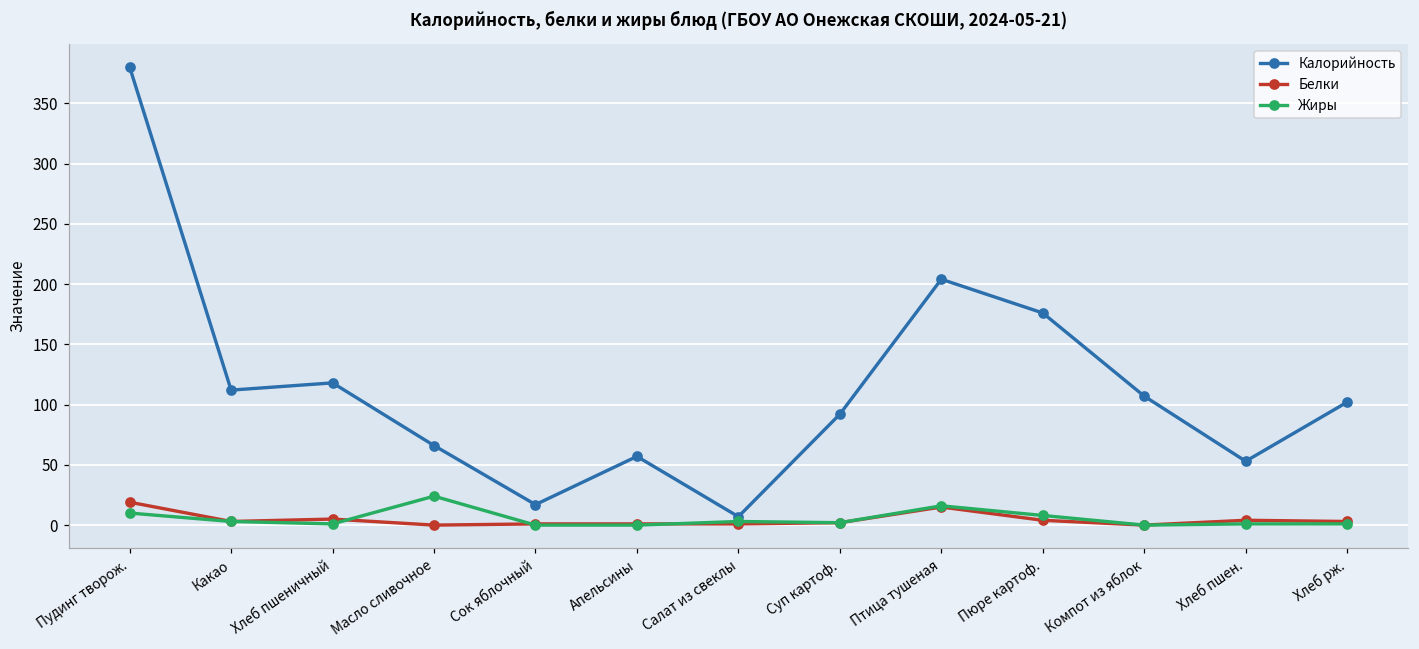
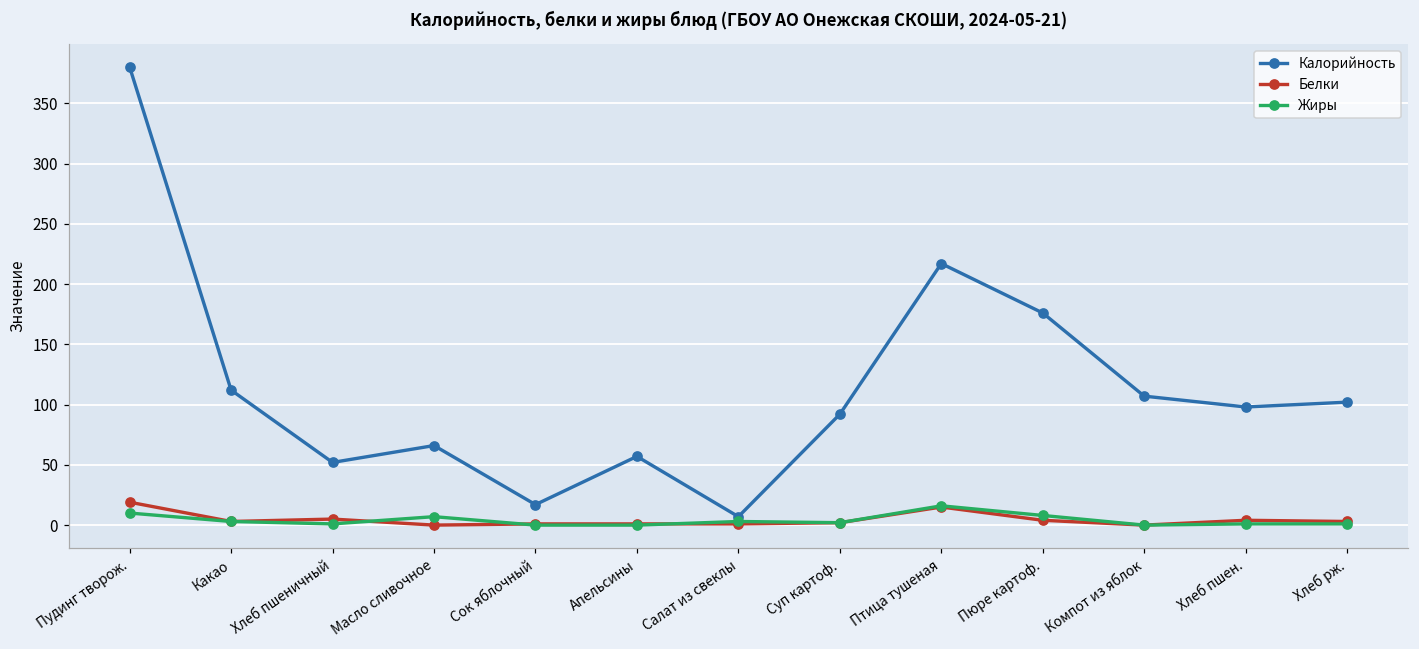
  {
    "Калорийность": {
      "Пудинг творож.": 380,
      "Какао": 112,
-     "Хлеб пшеничный": 118,
+     "Хлеб пшеничный": 52,
      "Масло сливочное": 66,
      "Сок яблочный": 17,
      "Апельсины": 57,
      "Салат из свеклы": 7,
      "Суп картоф.": 92,
-     "Птица тушеная": 204,
+     "Птица тушеная": 217,
      "Пюре картоф.": 176,
      "Компот из яблок": 107,
-     "Хлеб пшен.": 53,
+     "Хлеб пшен.": 98,
      "Хлеб рж.": 102
    },
    "Белки": {
      "Пудинг творож.": 19,
      "Хлеб пшеничный": 5,
      "Масло сливочное": 0,
      "Пюре картоф.": 4,
      "Хлеб пшен.": 4
    },
    "Жиры": {
      "Пудинг творож.": 10,
      "Хлеб пшеничный": 1,
-     "Масло сливочное": 24,
+     "Масло сливочное": 7,
      "Пюре картоф.": 8,
      "Хлеб пшен.": 1
    }
  }
